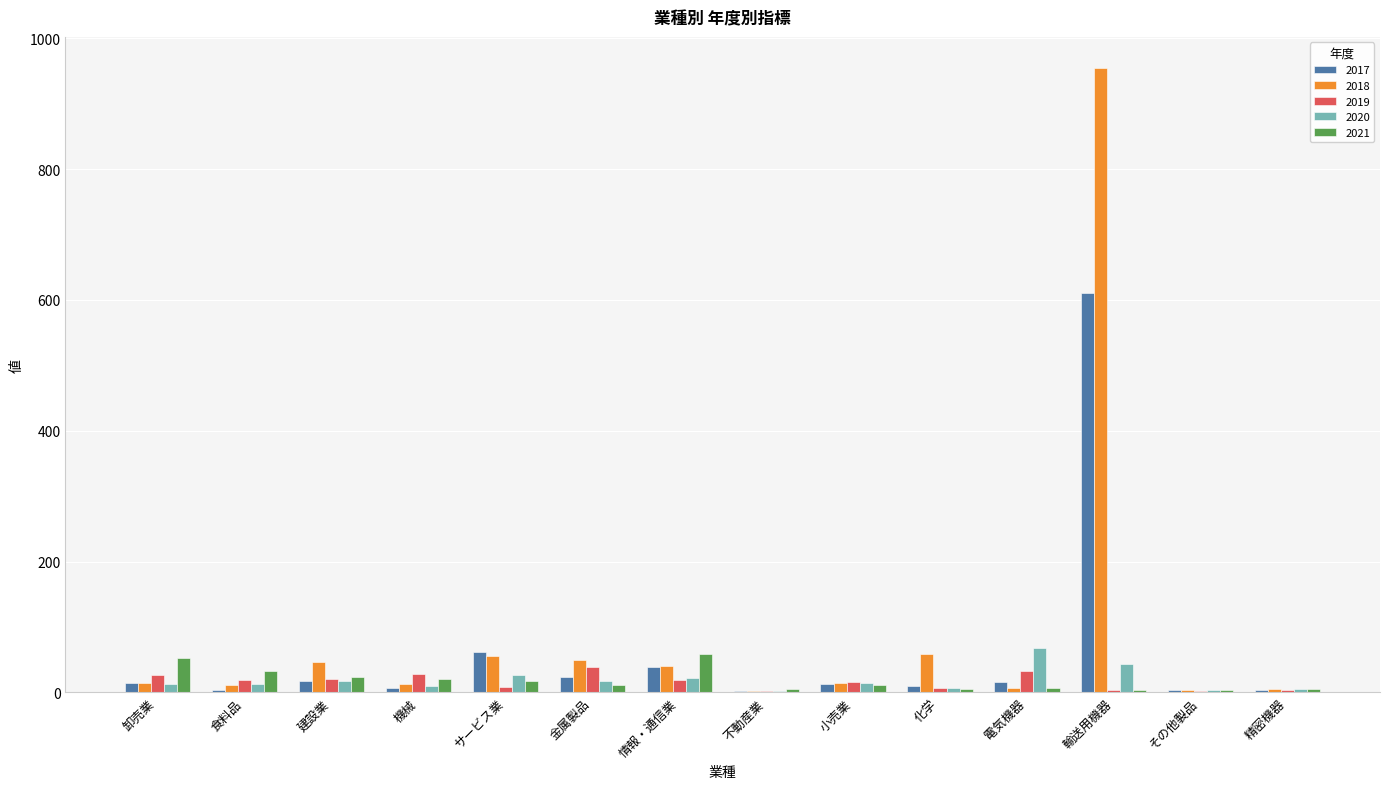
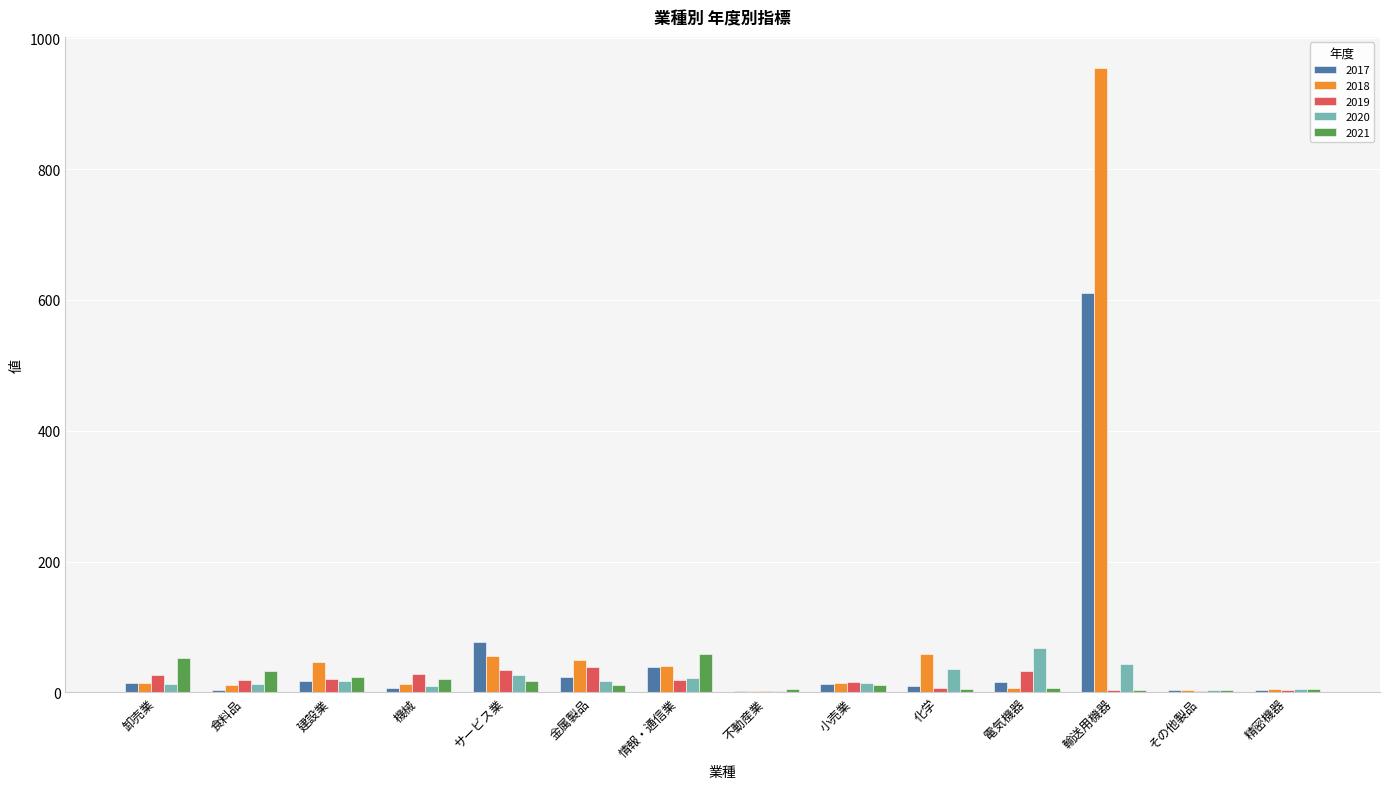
  {
    "2017": {
      "卸売業": 20,
      "建設業": 20,
      "機械": 10,
-     "サービス業": 60,
+     "サービス業": 80,
      "金属製品": 20,
      "情報・通信業": 40,
      "小売業": 10,
      "化学": 10,
      "電気機器": 20,
      "輸送用機器": 610,
      "その他製品": 0,
      "精密機器": 0
    },
    "2018": {
      "卸売業": 10,
      "食料品": 10,
      "建設業": 50,
      "機械": 10,
      "サービス業": 60,
      "金属製品": 50,
      "情報・通信業": 40,
      "小売業": 10,
      "化学": 60,
      "電気機器": 10,
      "輸送用機器": 950,
      "その他製品": 0,
      "精密機器": 10
    },
    "2019": {
      "卸売業": 30,
      "食料品": 20,
      "建設業": 20,
      "機械": 30,
-     "サービス業": 10,
+     "サービス業": 30,
      "金属製品": 40,
      "情報・通信業": 20,
      "小売業": 20,
      "化学": 10,
      "電気機器": 30
    },
    "2020": {
      "卸売業": 10,
      "食料品": 10,
      "建設業": 20,
      "機械": 10,
      "サービス業": 30,
      "金属製品": 20,
      "情報・通信業": 20,
      "小売業": 20,
-     "化学": 10,
+     "化学": 40,
      "電気機器": 70,
      "輸送用機器": 40,
      "精密機器": 10
    },
    "2021": {
      "卸売業": 50,
      "食料品": 30,
      "建設業": 20,
      "機械": 20,
      "サービス業": 20,
      "金属製品": 10,
      "情報・通信業": 60,
      "不動産業": 10,
      "小売業": 10,
      "化学": 0,
      "電気機器": 10,
      "輸送用機器": 0,
      "精密機器": 10
    }
  }
